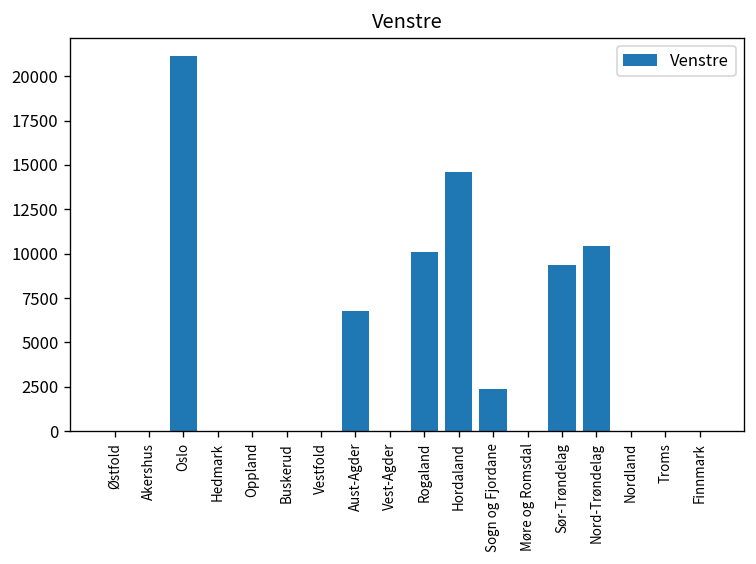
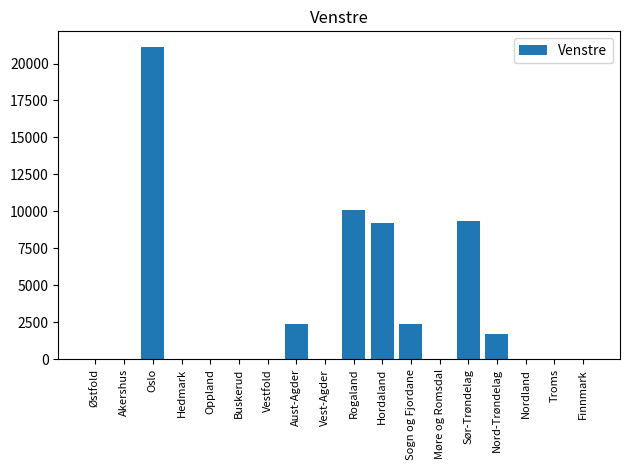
  {
    "Østfold": 0,
    "Akershus": 0,
    "Oslo": 21100,
    "Hedmark": 0,
    "Oppland": 0,
    "Buskerud": 0,
    "Vestfold": 0,
-   "Aust-Agder": 6700,
+   "Aust-Agder": 2400,
    "Vest-Agder": 0,
    "Rogaland": 10100,
-   "Hordaland": 14600,
+   "Hordaland": 9200,
    "Sogn og Fjordane": 2400,
    "Møre og Romsdal": 0,
    "Sør-Trøndelag": 9300,
-   "Nord-Trøndelag": 10400,
+   "Nord-Trøndelag": 1700,
    "Nordland": 0,
    "Troms": 0,
    "Finnmark": 0
  }
